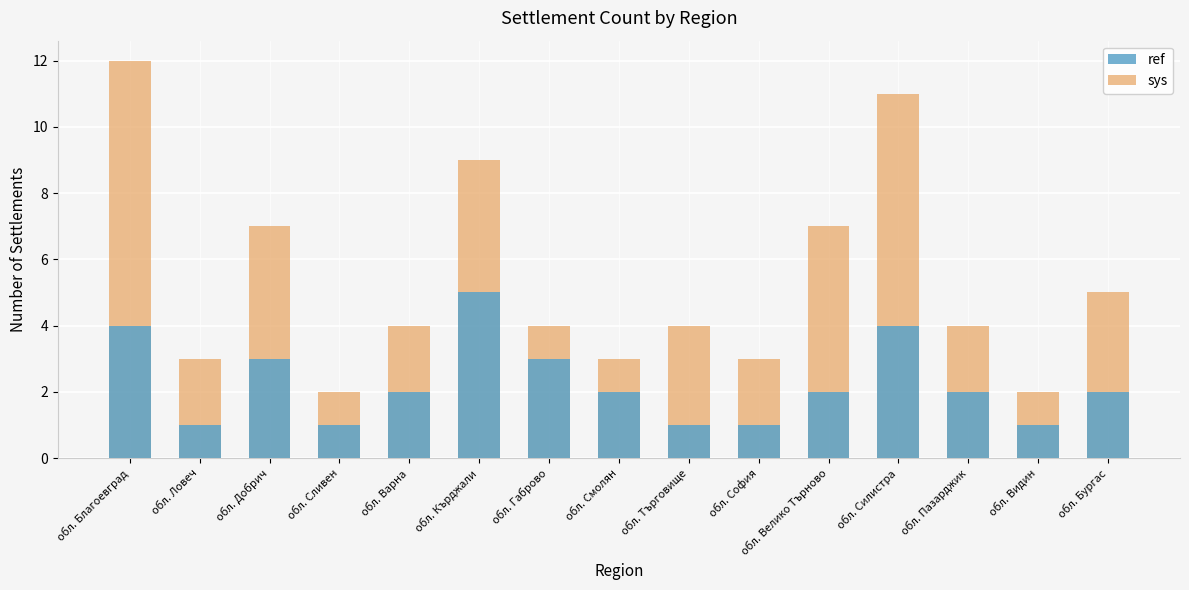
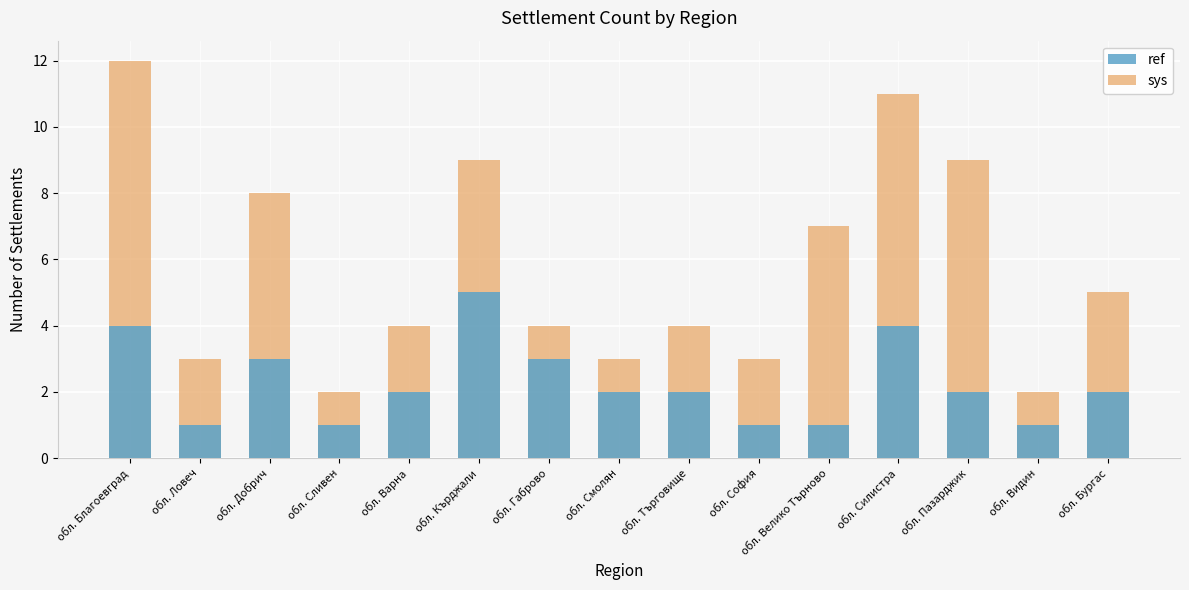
  {
    "ref": {
-     "обл. Търговище": 1,
-     "обл. Велико Търново": 2
+     "обл. Търговище": 2,
+     "обл. Велико Търново": 1
    },
    "sys": {
      "обл. Благоевград": 12,
      "обл. Ловеч": 3,
-     "обл. Добрич": 7,
+     "обл. Добрич": 8,
      "обл. Сливен": 2,
      "обл. Варна": 4,
      "обл. Кърджали": 9,
      "обл. Габрово": 4,
      "обл. Смолян": 3,
      "обл. Търговище": 4,
      "обл. София": 3,
      "обл. Велико Търново": 7,
      "обл. Силистра": 11,
-     "обл. Пазарджик": 4,
+     "обл. Пазарджик": 9,
      "обл. Видин": 2,
      "обл. Бургас": 5
    }
  }
